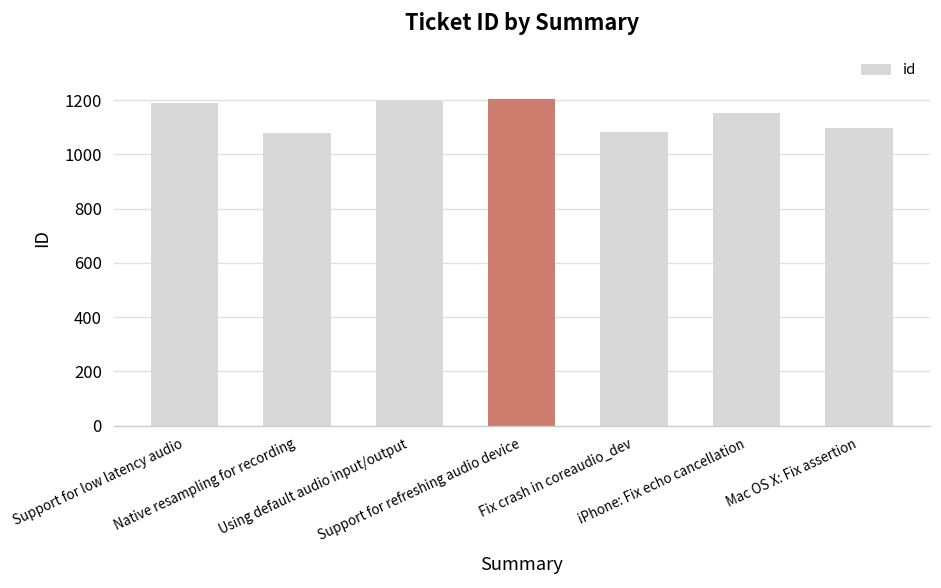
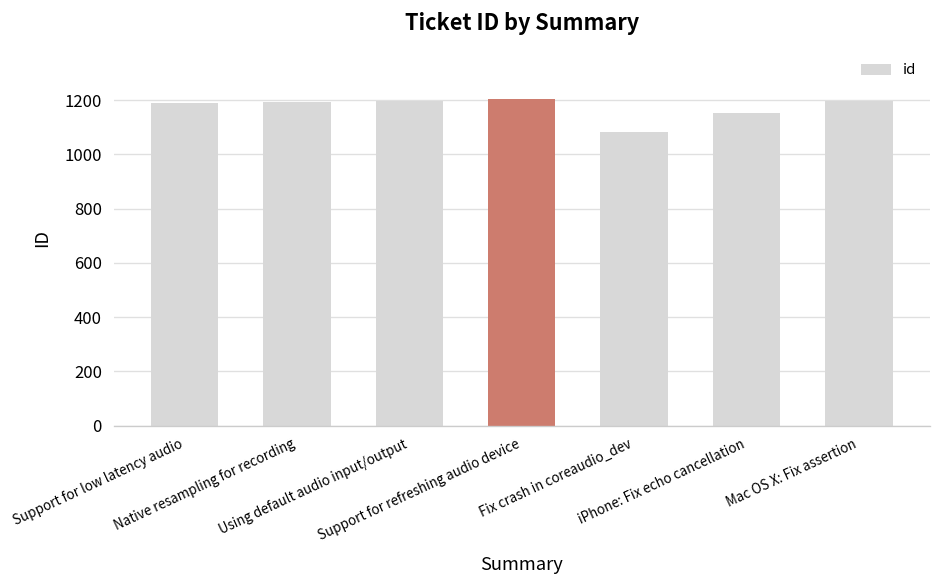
  {
    "Support for low latency audio": 1190,
-   "Native resampling for recording": 1080,
+   "Native resampling for recording": 1190,
    "Using default audio input/output": 1200,
    "Support for refreshing audio device": 1200,
    "Fix crash in coreaudio_dev": 1080,
    "iPhone: Fix echo cancellation": 1150,
-   "Mac OS X: Fix assertion": 1100
+   "Mac OS X: Fix assertion": 1200
  }
